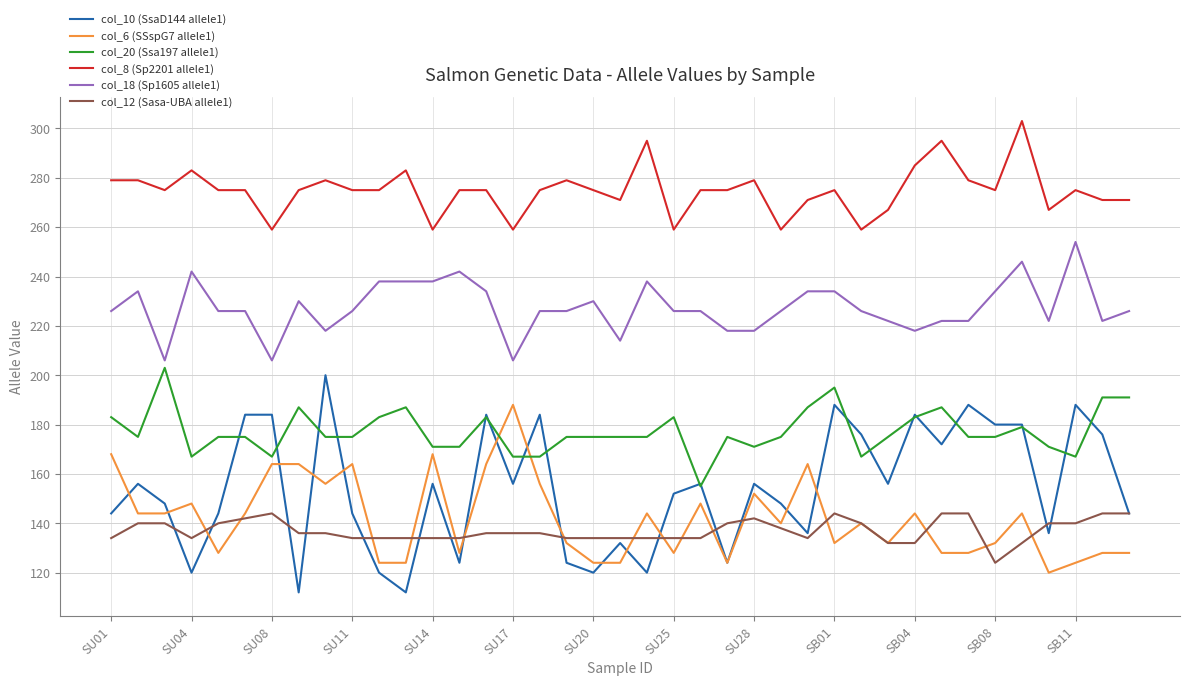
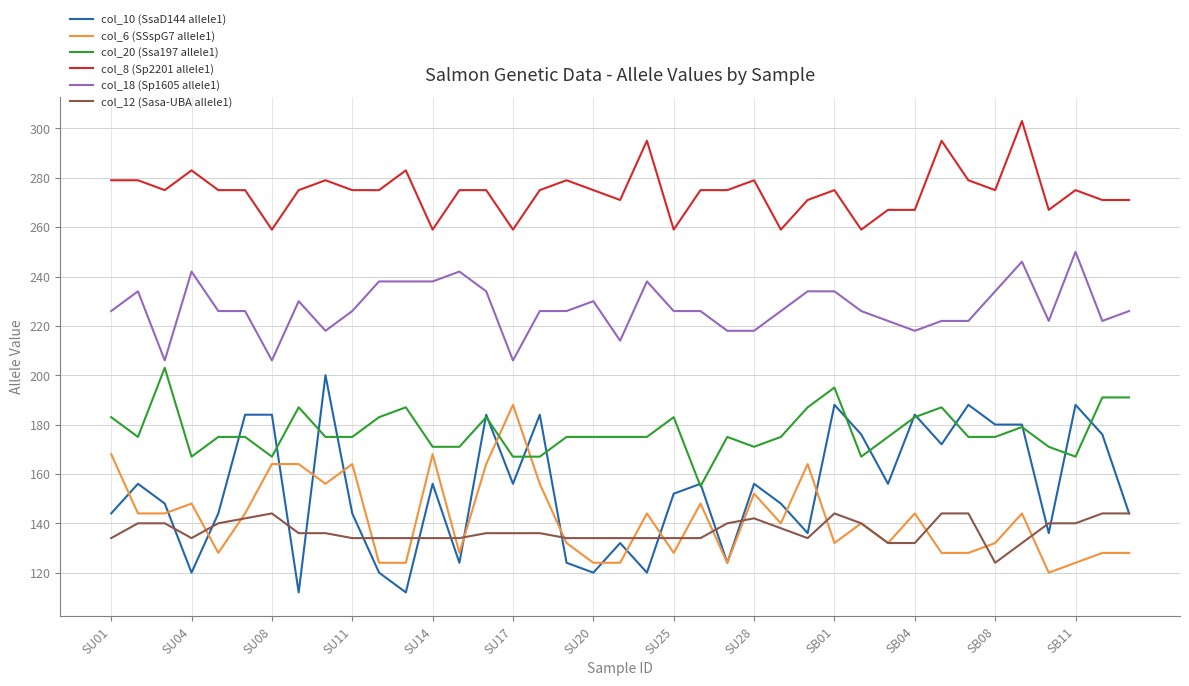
  {
    "col_10 (SsaD144 allele1)": {
      "SU01": 144,
      "SU04": 120,
      "SU08": 184,
      "SU11": 144,
      "SU14": 156,
      "SU17": 156,
      "SU20": 120,
      "SU25": 152,
      "SU28": 156,
      "SB01": 188,
      "SB08": 180,
      "SB11": 188
    },
    "col_6 (SSspG7 allele1)": {
      "SU01": 168,
      "SU04": 148,
      "SU08": 164,
      "SU11": 164,
      "SU14": 168,
      "SU17": 188,
      "SU20": 124,
      "SU25": 128,
      "SU28": 152,
      "SB01": 132,
      "SB04": 144,
      "SB08": 132,
      "SB11": 124
    },
    "col_20 (Ssa197 allele1)": {
      "SU01": 183,
      "SU04": 167,
      "SU08": 167,
      "SU11": 175,
      "SU14": 171,
      "SU17": 167,
      "SU20": 175,
      "SU25": 183,
      "SU28": 171,
      "SB01": 195,
      "SB08": 175,
      "SB11": 167
    },
    "col_8 (Sp2201 allele1)": {
      "SU01": 279,
      "SU04": 283,
      "SU08": 259,
      "SU11": 275,
      "SU14": 259,
      "SU17": 259,
      "SU20": 275,
      "SU25": 259,
      "SU28": 279,
      "SB01": 275,
-     "SB04": 285,
+     "SB04": 267,
      "SB08": 275,
      "SB11": 275
    },
    "col_18 (Sp1605 allele1)": {
      "SU01": 226,
      "SU04": 242,
      "SU08": 206,
      "SU11": 226,
      "SU14": 238,
      "SU17": 206,
      "SU20": 230,
      "SU25": 226,
      "SU28": 218,
      "SB01": 234,
      "SB04": 218,
      "SB08": 234,
-     "SB11": 254
+     "SB11": 250
    },
    "col_12 (Sasa-UBA allele1)": {
      "SU01": 134,
      "SU04": 134,
      "SU08": 144,
      "SU11": 134,
      "SU14": 134,
      "SU17": 136,
      "SU20": 134,
      "SU25": 134,
      "SU28": 142,
      "SB01": 144,
      "SB04": 132,
      "SB08": 124,
      "SB11": 140
    }
  }
